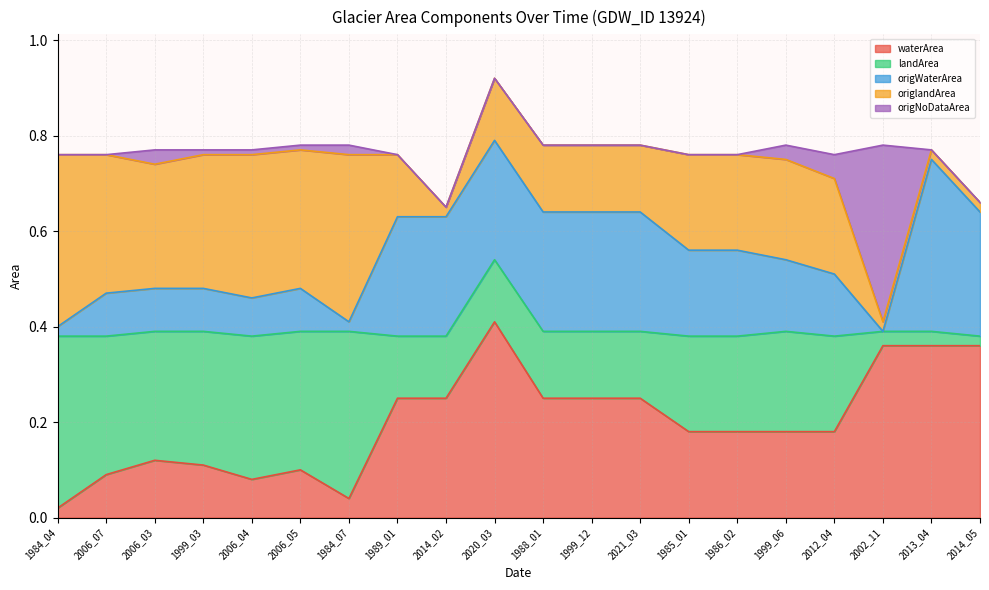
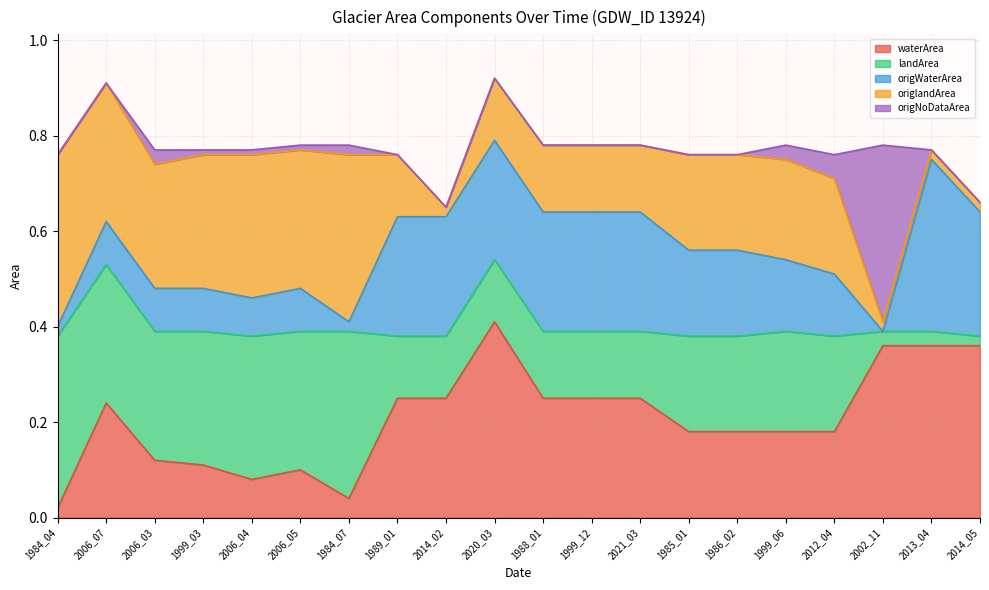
  {
    "waterArea": {
      "1984_04": 0.02,
-     "2006_07": 0.09,
+     "2006_07": 0.24,
      "2006_03": 0.12,
      "1999_03": 0.11,
      "2006_04": 0.08,
      "2006_05": 0.10,
      "1984_07": 0.04,
      "1989_01": 0.25,
      "2014_02": 0.25,
      "2020_03": 0.41,
      "1988_01": 0.25,
      "1999_12": 0.25,
      "2021_03": 0.25,
      "1985_01": 0.18,
      "1986_02": 0.18,
      "1999_06": 0.18,
      "2012_04": 0.18,
      "2002_11": 0.36,
      "2013_04": 0.36,
      "2014_05": 0.36
    },
    "landArea": {
      "1984_04": 0.36,
      "2006_07": 0.29,
      "2006_03": 0.27,
      "1999_03": 0.28,
      "2006_04": 0.30,
      "2006_05": 0.29,
      "1984_07": 0.35,
      "1989_01": 0.13,
      "2014_02": 0.13,
      "2020_03": 0.13,
      "1988_01": 0.14,
      "1999_12": 0.14,
      "2021_03": 0.14,
      "1985_01": 0.20,
      "1986_02": 0.20,
      "1999_06": 0.21,
      "2012_04": 0.20,
      "2013_04": 0.03,
      "2014_05": 0.02
    },
    "origWaterArea": {
      "1984_04": 0.02,
      "2006_07": 0.09,
      "2006_03": 0.09,
      "1999_03": 0.09,
      "2006_04": 0.08,
      "2006_05": 0.09,
      "1984_07": 0.02,
      "1989_01": 0.25,
      "2014_02": 0.25,
      "2020_03": 0.25,
      "1988_01": 0.25,
      "1999_12": 0.25,
      "2021_03": 0.25,
      "1985_01": 0.18,
      "1986_02": 0.18,
      "1999_06": 0.15,
      "2012_04": 0.13,
      "2013_04": 0.36,
      "2014_05": 0.26
    },
    "origlandArea": {
      "2006_03": 0.26,
      "1999_03": 0.28,
      "2006_04": 0.30,
      "2006_05": 0.29,
      "1984_07": 0.35,
      "1999_06": 0.21,
      "2012_04": 0.20,
      "2002_11": 0.02
    },
    "origNoDataArea": {
      "2006_03": 0.03,
      "1999_03": 0.01,
      "2006_04": 0.01,
      "2006_05": 0.01,
      "1984_07": 0.02,
      "1999_06": 0.03,
      "2012_04": 0.05,
      "2002_11": 0.37
    }
  }
